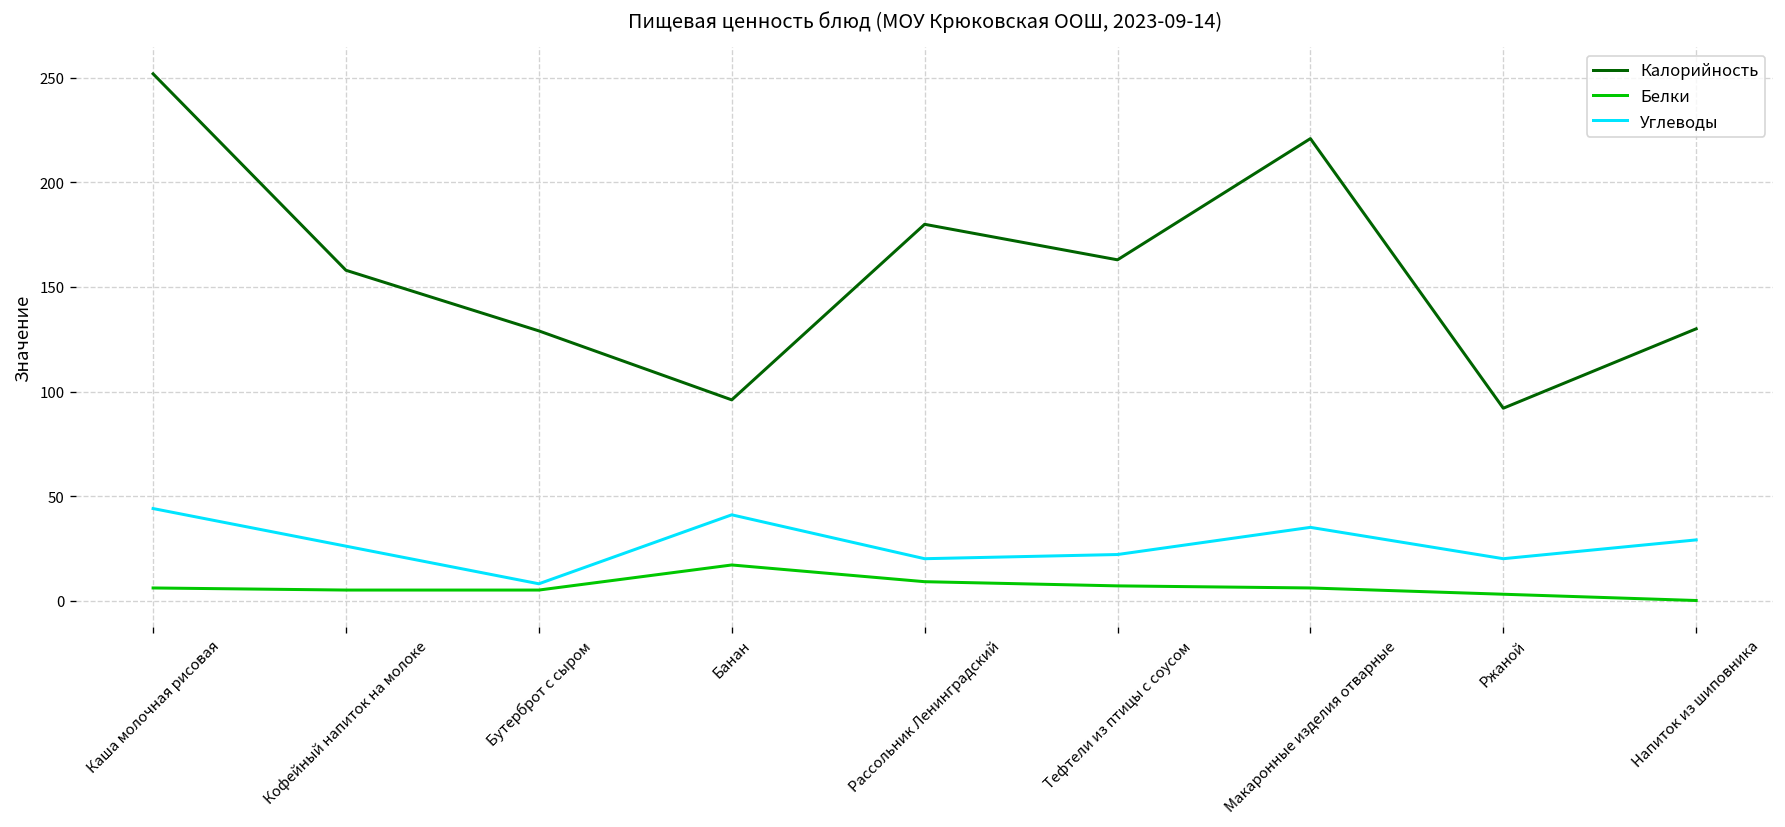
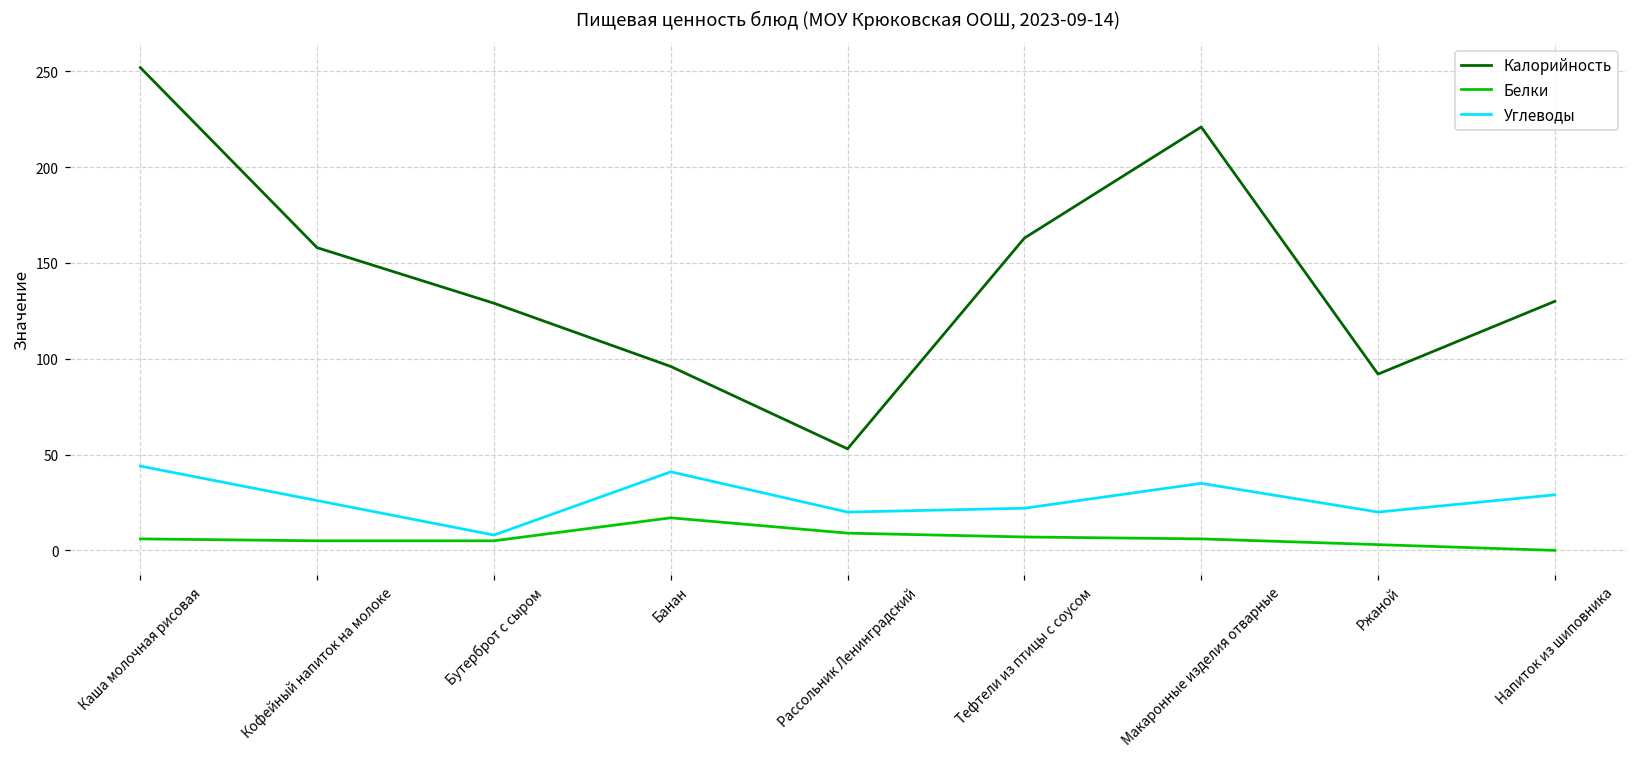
  {
    "Калорийность": {
      "Каша молочная рисовая": 252,
      "Кофейный напиток на молоке": 158,
      "Бутерброт с сыром": 129,
      "Банан": 96,
-     "Рассольник Ленинградский": 180,
+     "Рассольник Ленинградский": 53,
      "Тефтели из птицы с соусом": 163,
      "Макаронные изделия отварные": 221,
      "Ржаной": 92,
      "Напиток из шиповника": 130
    },
    "Белки": {
      "Каша молочная рисовая": 6,
      "Кофейный напиток на молоке": 5,
      "Бутерброт с сыром": 5,
      "Банан": 17,
      "Рассольник Ленинградский": 9,
      "Тефтели из птицы с соусом": 7,
      "Макаронные изделия отварные": 6,
      "Ржаной": 3,
      "Напиток из шиповника": 0
    },
    "Углеводы": {
      "Каша молочная рисовая": 44,
      "Кофейный напиток на молоке": 26,
      "Бутерброт с сыром": 8,
      "Банан": 41,
      "Рассольник Ленинградский": 20,
      "Тефтели из птицы с соусом": 22,
      "Макаронные изделия отварные": 35,
      "Ржаной": 20,
      "Напиток из шиповника": 29
    }
  }
